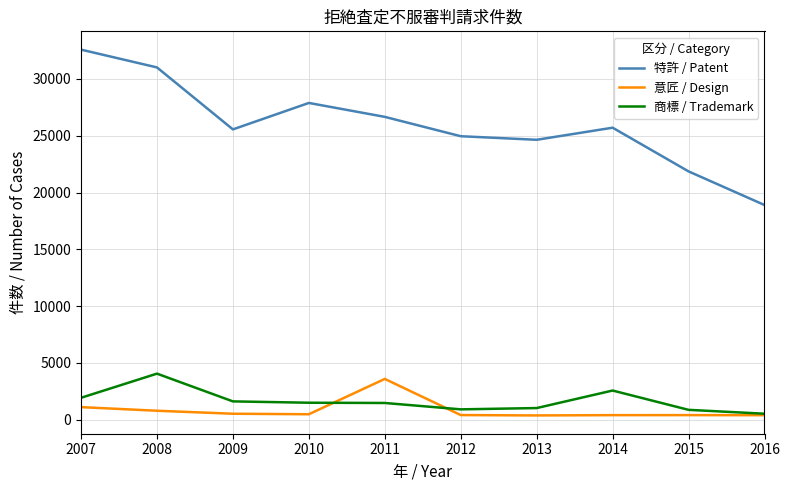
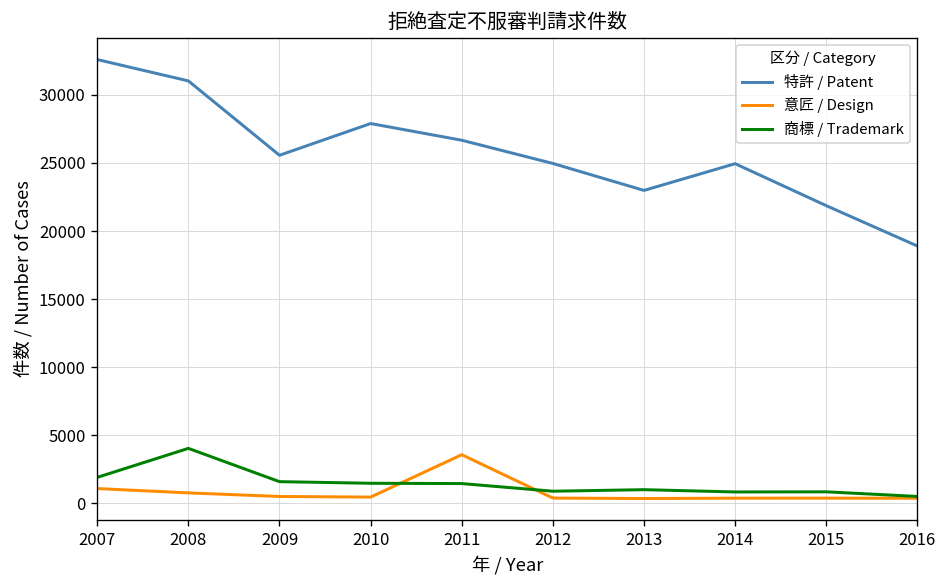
  {
    "特許 / Patent": {
      "2007": 32600,
      "2008": 31000,
      "2009": 25600,
      "2010": 27900,
      "2011": 26700,
      "2012": 25000,
-     "2013": 24600,
-     "2014": 25700,
+     "2013": 23000,
+     "2014": 24900,
      "2015": 21900,
      "2016": 18900
    },
    "意匠 / Design": {
      "2007": 1100,
      "2008": 800,
      "2009": 500,
      "2010": 500,
      "2011": 3600,
      "2012": 400,
      "2013": 400,
      "2014": 400,
      "2015": 400
    },
    "商標 / Trademark": {
      "2007": 1900,
      "2008": 4000,
      "2009": 1600,
      "2010": 1500,
      "2011": 1500,
      "2012": 900,
      "2013": 1000,
-     "2014": 2600,
+     "2014": 800,
      "2015": 900
    }
  }
